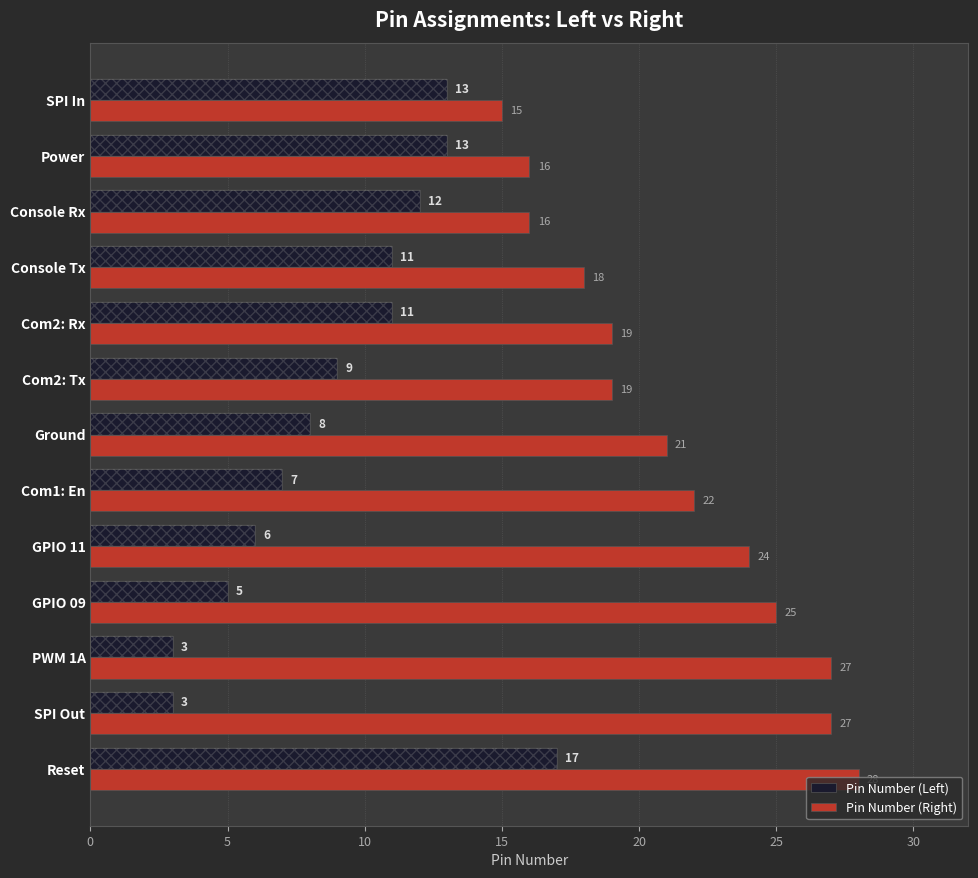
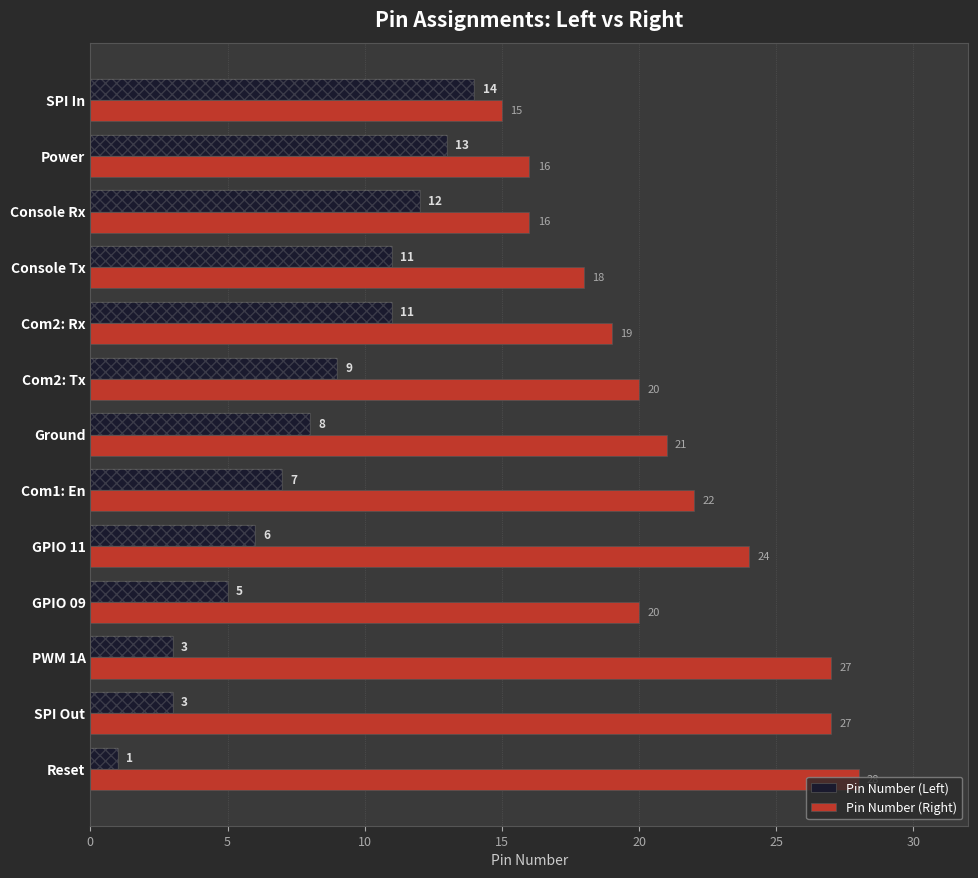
  {
    "Pin Number (Left)": {
-     "SPI In": 13,
+     "SPI In": 14,
      "Power": 13,
      "Console Rx": 12,
      "Console Tx": 11,
      "Com2: Rx": 11,
      "Com2: Tx": 9,
      "Ground": 8,
      "Com1: En": 7,
      "GPIO 11": 6,
      "GPIO 09": 5,
      "PWM 1A": 3,
      "SPI Out": 3,
-     "Reset": 17
+     "Reset": 1
    },
    "Pin Number (Right)": {
      "SPI In": 15,
      "Power": 16,
      "Console Rx": 16,
      "Console Tx": 18,
      "Com2: Rx": 19,
-     "Com2: Tx": 19,
+     "Com2: Tx": 20,
      "Ground": 21,
      "Com1: En": 22,
      "GPIO 11": 24,
-     "GPIO 09": 25,
+     "GPIO 09": 20,
      "PWM 1A": 27,
      "SPI Out": 27
    }
  }
